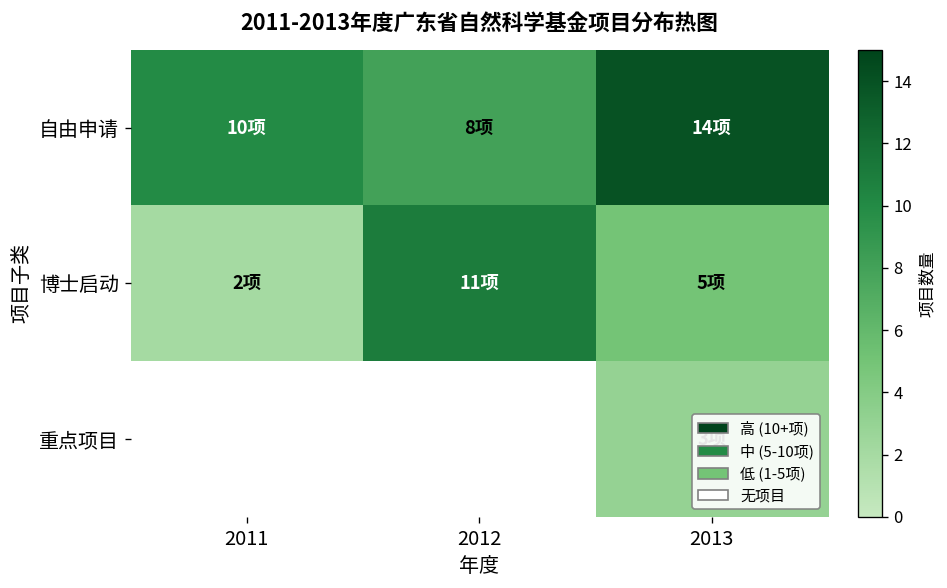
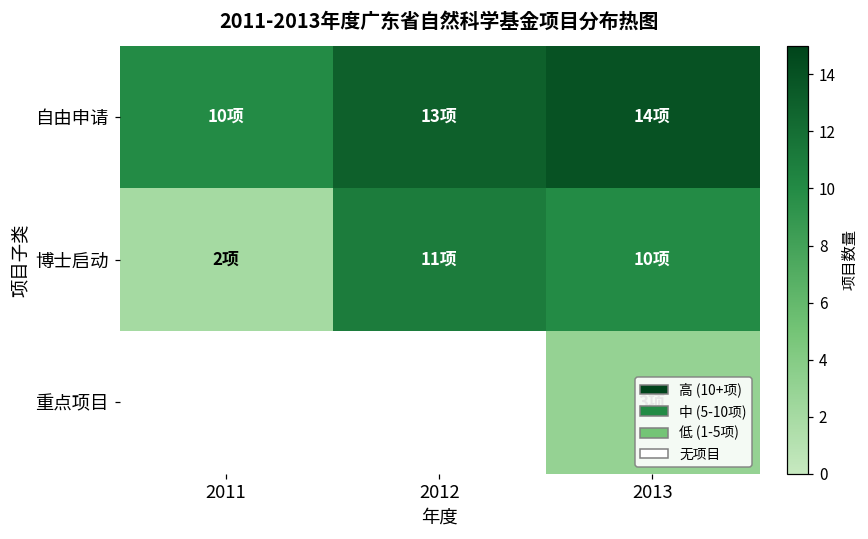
  {
    "自由申请": {
      "2011": "10项",
-     "2012": "8项",
+     "2012": "13项",
      "2013": "14项"
    },
    "博士启动": {
      "2011": "2项",
      "2012": "11项",
-     "2013": "5项"
+     "2013": "10项"
    }
  }
